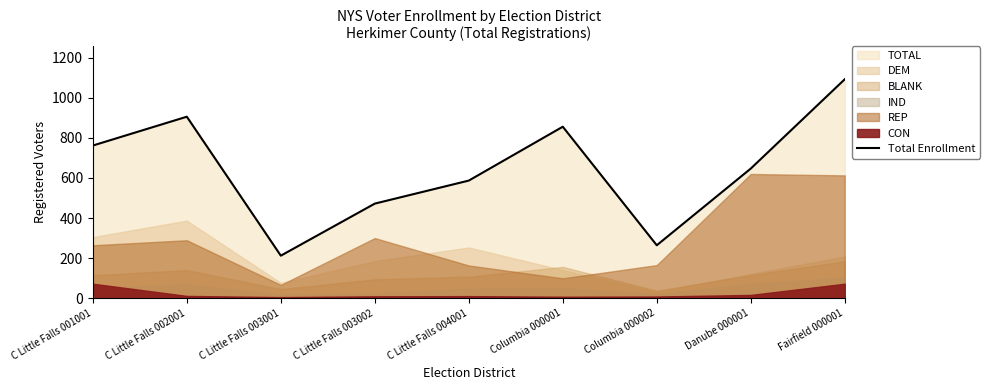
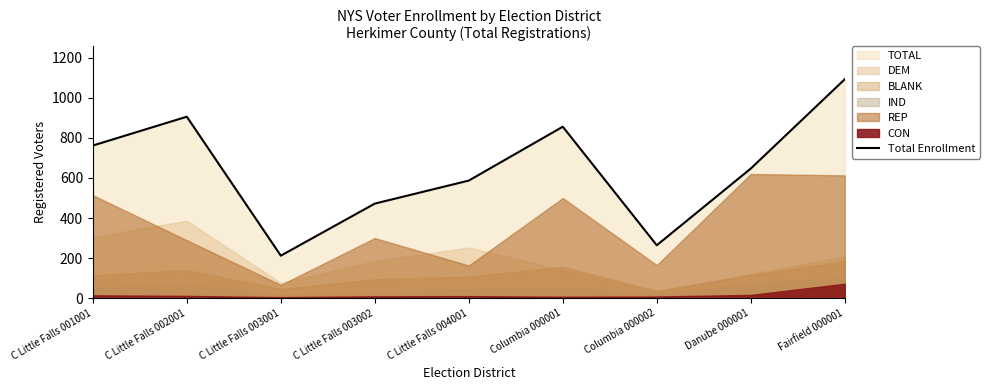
  {
    "REP": {
-     "C Little Falls 001001": 260,
+     "C Little Falls 001001": 510,
      "C Little Falls 002001": 290,
      "C Little Falls 003002": 300,
      "C Little Falls 004001": 160,
-     "Columbia 000001": 100,
+     "Columbia 000001": 500,
      "Columbia 000002": 170,
      "Danube 000001": 620,
      "Fairfield 000001": 610
    },
    "CON": {
-     "C Little Falls 001001": 70,
+     "C Little Falls 001001": 10,
      "Danube 000001": 20,
      "Fairfield 000001": 70
    }
  }
